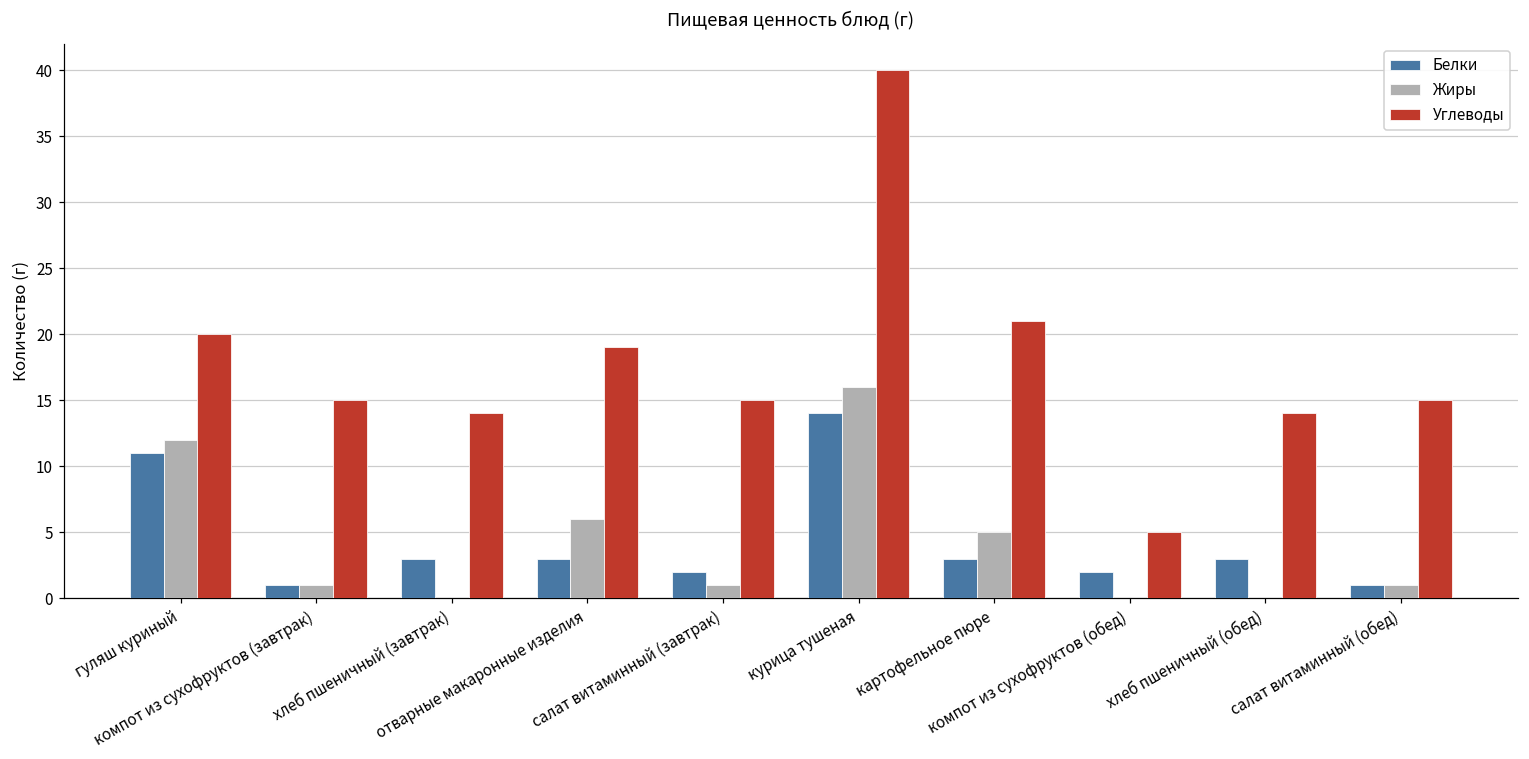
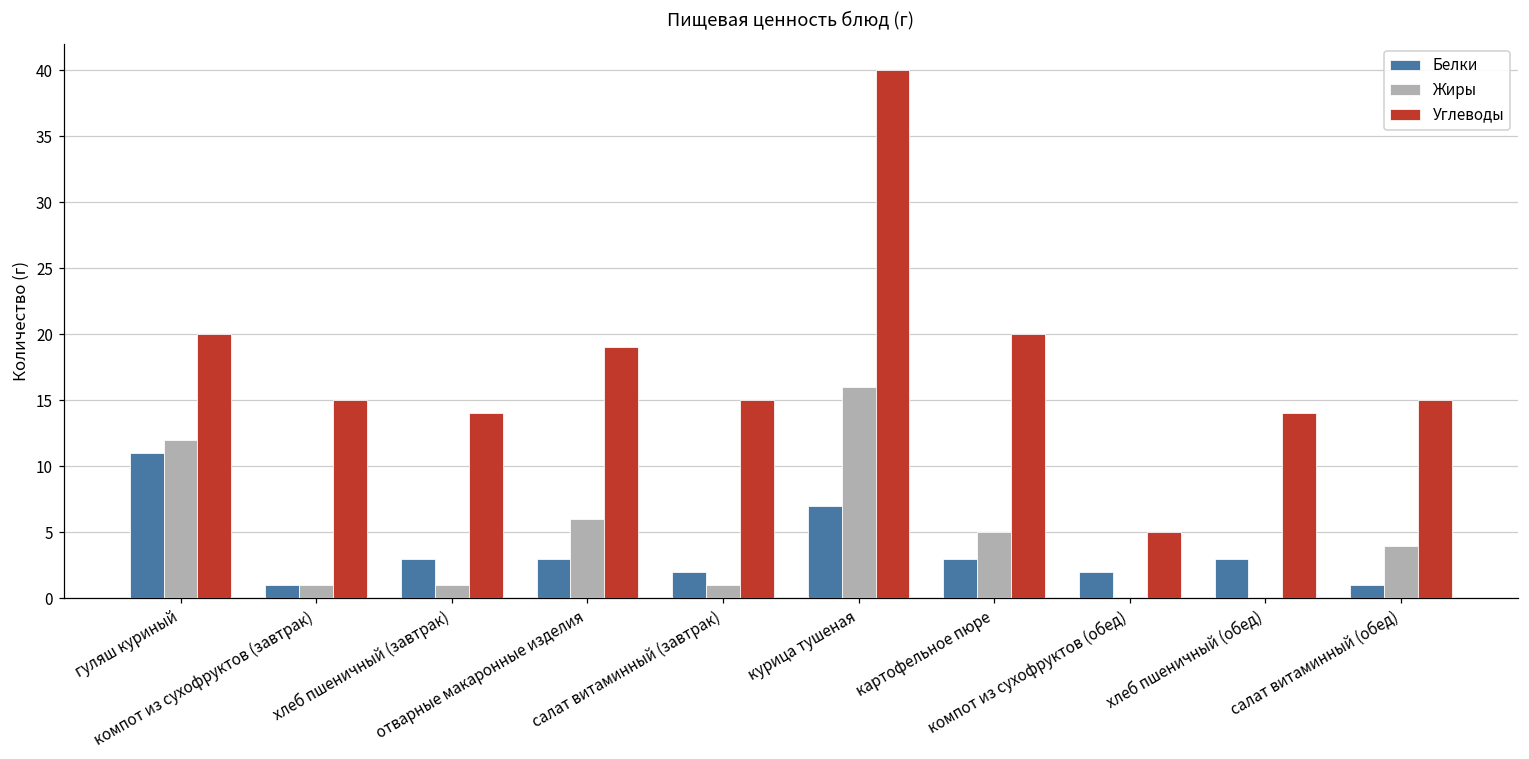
  {
    "Белки": {
      "гуляш куриный": 11,
      "компот из сухофруктов (завтрак)": 1,
      "хлеб пшеничный (завтрак)": 3,
      "отварные макаронные изделия": 3,
      "салат витаминный (завтрак)": 2,
-     "курица тушеная": 14,
+     "курица тушеная": 7,
      "картофельное пюре": 3,
      "компот из сухофруктов (обед)": 2,
      "хлеб пшеничный (обед)": 3,
      "салат витаминный (обед)": 1
    },
    "Жиры": {
      "гуляш куриный": 12,
      "компот из сухофруктов (завтрак)": 1,
-     "хлеб пшеничный (завтрак)": 0,
+     "хлеб пшеничный (завтрак)": 1,
      "отварные макаронные изделия": 6,
      "салат витаминный (завтрак)": 1,
      "курица тушеная": 16,
      "картофельное пюре": 5,
      "компот из сухофруктов (обед)": 0,
      "хлеб пшеничный (обед)": 0,
-     "салат витаминный (обед)": 1
+     "салат витаминный (обед)": 4
    },
    "Углеводы": {
      "гуляш куриный": 20,
      "компот из сухофруктов (завтрак)": 15,
      "хлеб пшеничный (завтрак)": 14,
      "отварные макаронные изделия": 19,
      "салат витаминный (завтрак)": 15,
      "курица тушеная": 40,
-     "картофельное пюре": 21,
+     "картофельное пюре": 20,
      "компот из сухофруктов (обед)": 5,
      "хлеб пшеничный (обед)": 14,
      "салат витаминный (обед)": 15
    }
  }
